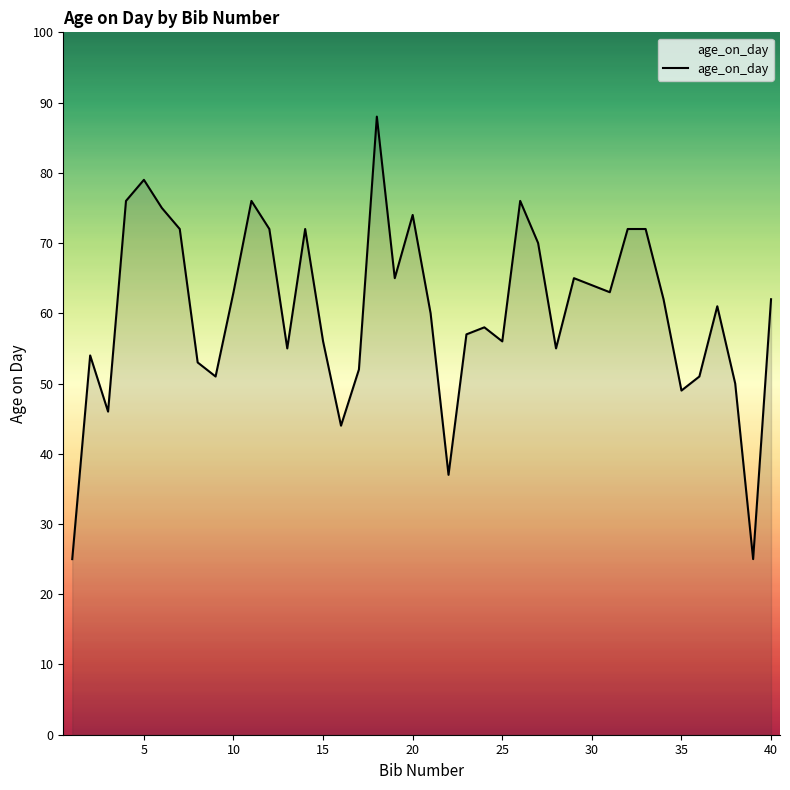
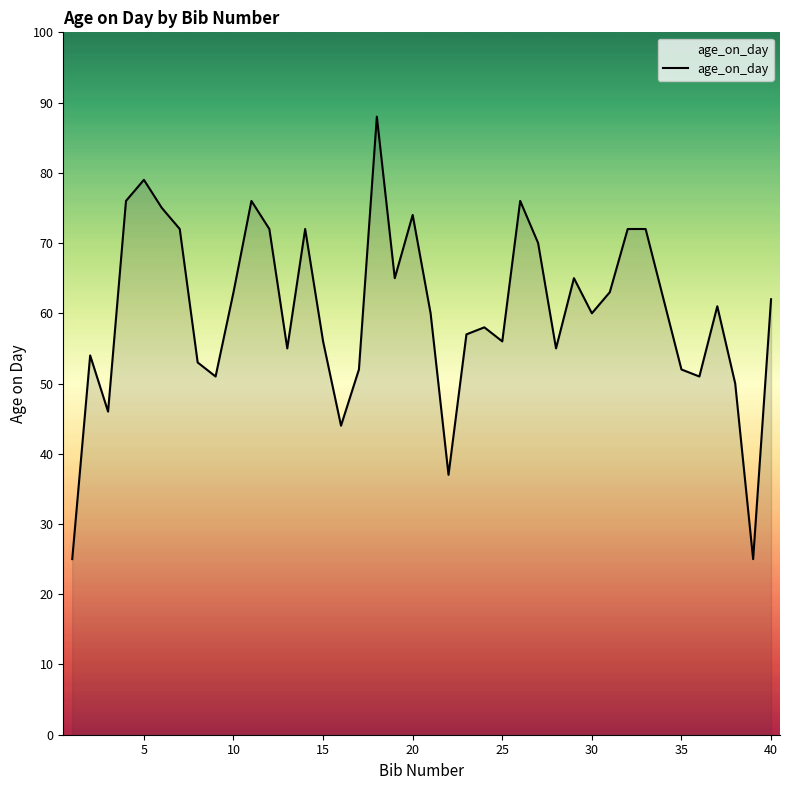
  {
    "5": 79,
    "10": 63,
    "15": 56,
    "20": 74,
    "25": 56,
-   "30": 64,
-   "35": 49,
+   "30": 60,
+   "35": 52,
    "40": 62
  }
